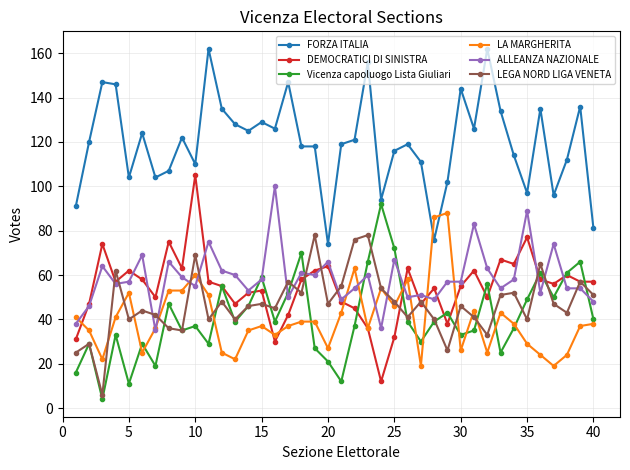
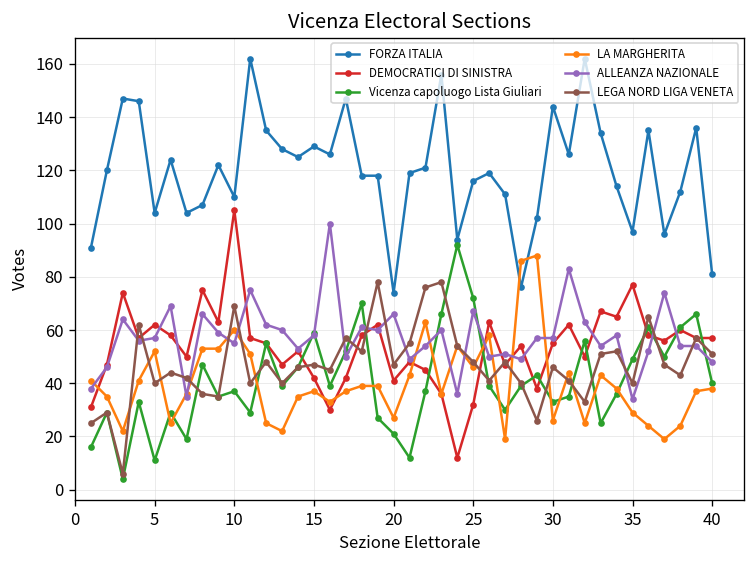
  {
    "FORZA ITALIA": {
      "5": 104,
      "10": 110,
      "15": 129,
      "20": 74,
      "25": 116,
      "30": 144,
      "35": 97,
      "40": 81
    },
    "DEMOCRATICI DI SINISTRA": {
      "5": 62,
      "10": 105,
-     "15": 53,
-     "20": 64,
+     "15": 42,
+     "20": 41,
      "25": 32,
      "30": 55,
      "35": 77,
      "40": 57
    },
    "Vicenza capoluogo Lista Giuliari": {
      "5": 11,
      "10": 37,
      "20": 21,
      "25": 72,
      "30": 33,
      "35": 49,
      "40": 40
    },
    "LA MARGHERITA": {
      "5": 52,
      "10": 60,
      "15": 37,
      "20": 27,
      "25": 46,
      "30": 26,
      "35": 29,
      "40": 38
    },
    "ALLEANZA NAZIONALE": {
      "5": 57,
      "10": 55,
      "20": 66,
      "25": 67,
      "30": 57,
-     "35": 89,
+     "35": 34,
      "40": 48
    },
    "LEGA NORD LIGA VENETA": {
      "5": 40,
      "10": 69,
      "15": 47,
      "20": 47,
      "25": 48,
      "30": 46,
      "35": 40,
      "40": 51
    }
  }
